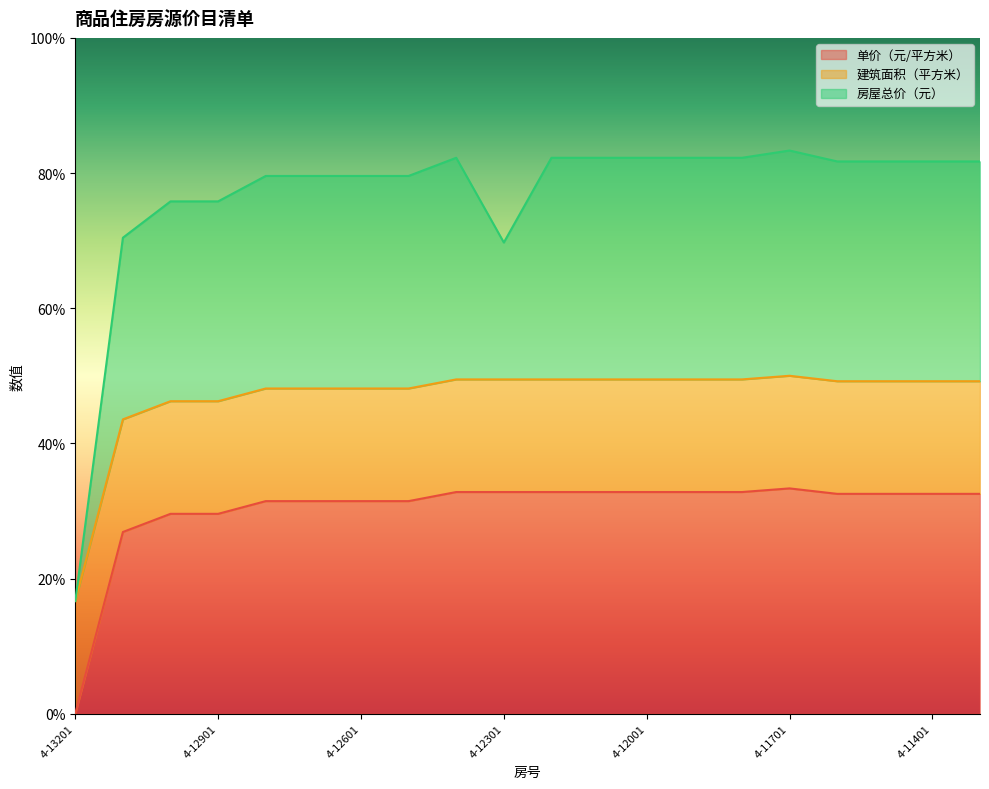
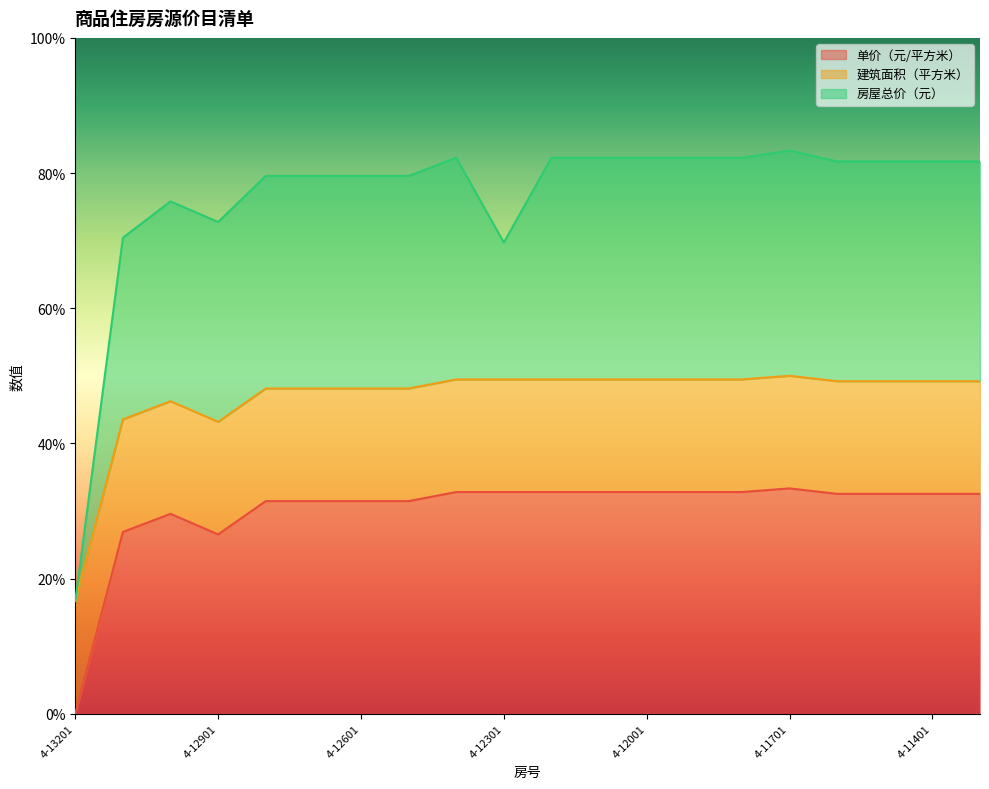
  {
    "单价（元/平方米）": {
      "4-13201": "0%",
-     "4-12901": "30%",
+     "4-12901": "27%",
      "4-12601": "31%",
      "4-12301": "33%",
      "4-12001": "33%",
      "4-11701": "33%",
      "4-11401": "33%"
    },
    "建筑面积（平方米）": {
      "4-12901": "17%",
      "4-12601": "17%",
      "4-12301": "17%",
      "4-12001": "17%",
      "4-11701": "17%",
      "4-11401": "17%"
    },
    "房屋总价（元）": {
      "4-12901": "30%",
      "4-12601": "31%",
      "4-12301": "20%",
      "4-12001": "33%",
      "4-11701": "33%",
      "4-11401": "33%"
    }
  }
